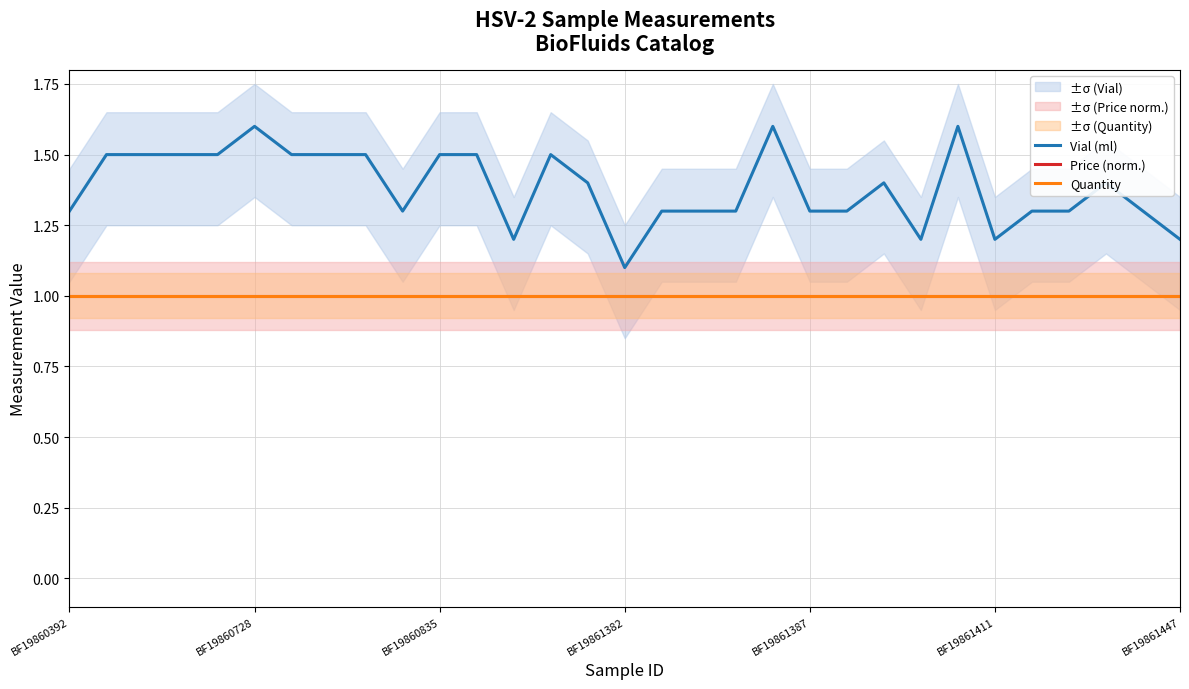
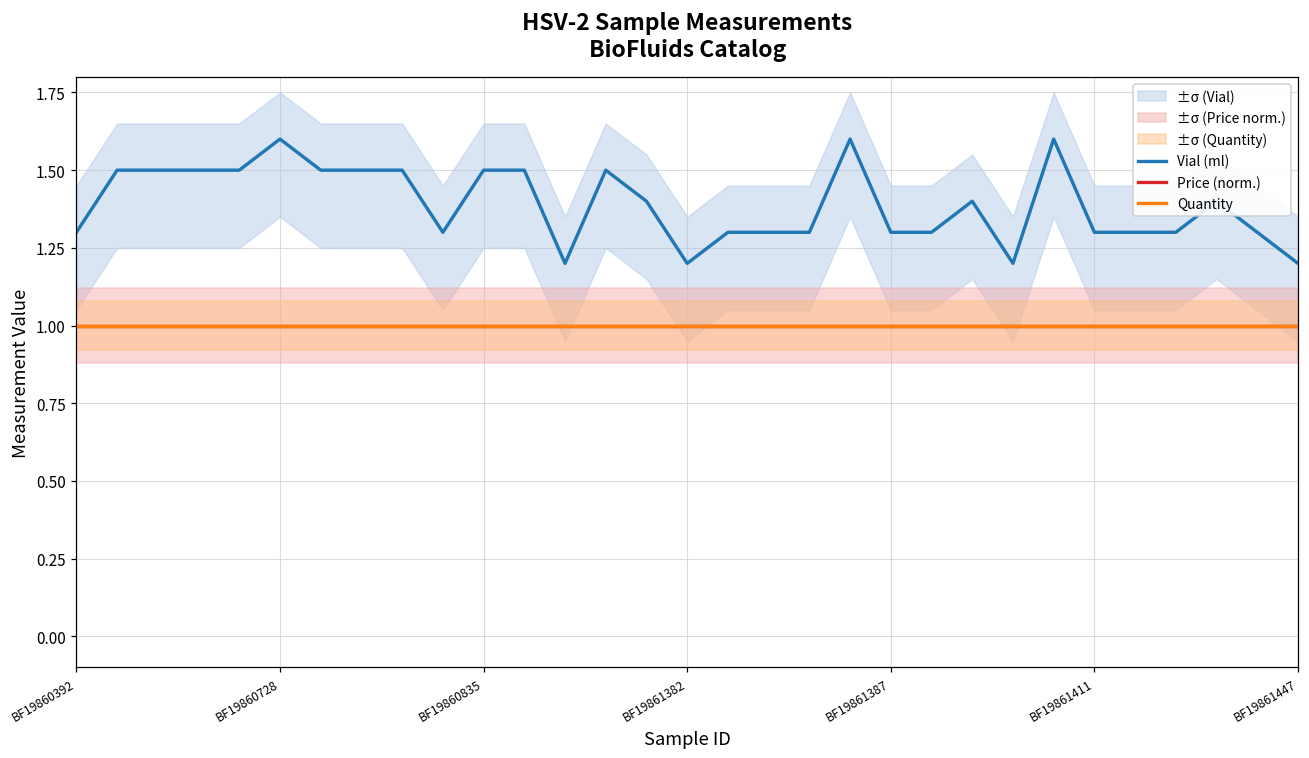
  {
    "Vial (ml)": {
      "BF19860392": 1.3,
      "BF19860728": 1.6,
      "BF19860835": 1.5,
-     "BF19861382": 1.1,
+     "BF19861382": 1.2,
      "BF19861387": 1.3,
-     "BF19861411": 1.2,
+     "BF19861411": 1.3,
      "BF19861447": 1.2
    },
    "Quantity": {
      "BF19860392": 1.0,
      "BF19860728": 1.0,
      "BF19860835": 1.0,
      "BF19861382": 1.0,
      "BF19861387": 1.0,
      "BF19861411": 1.0,
      "BF19861447": 1.0
    }
  }
